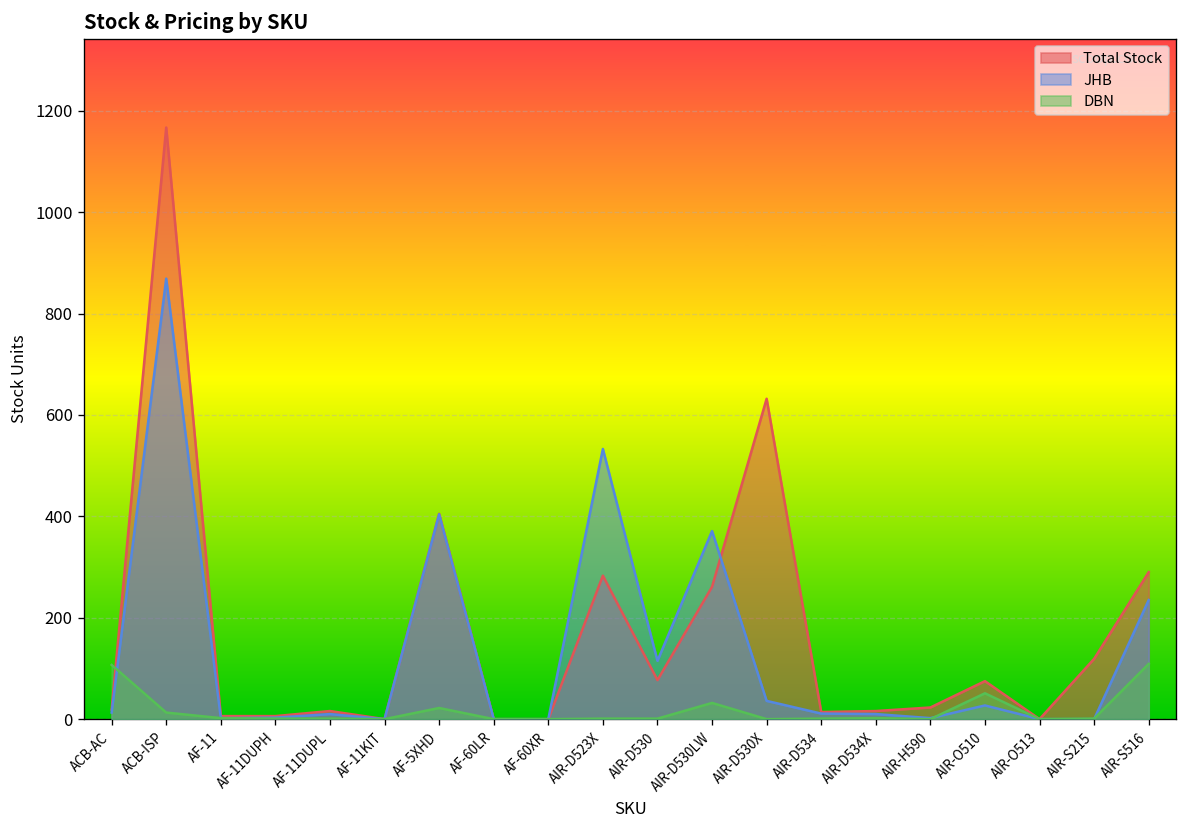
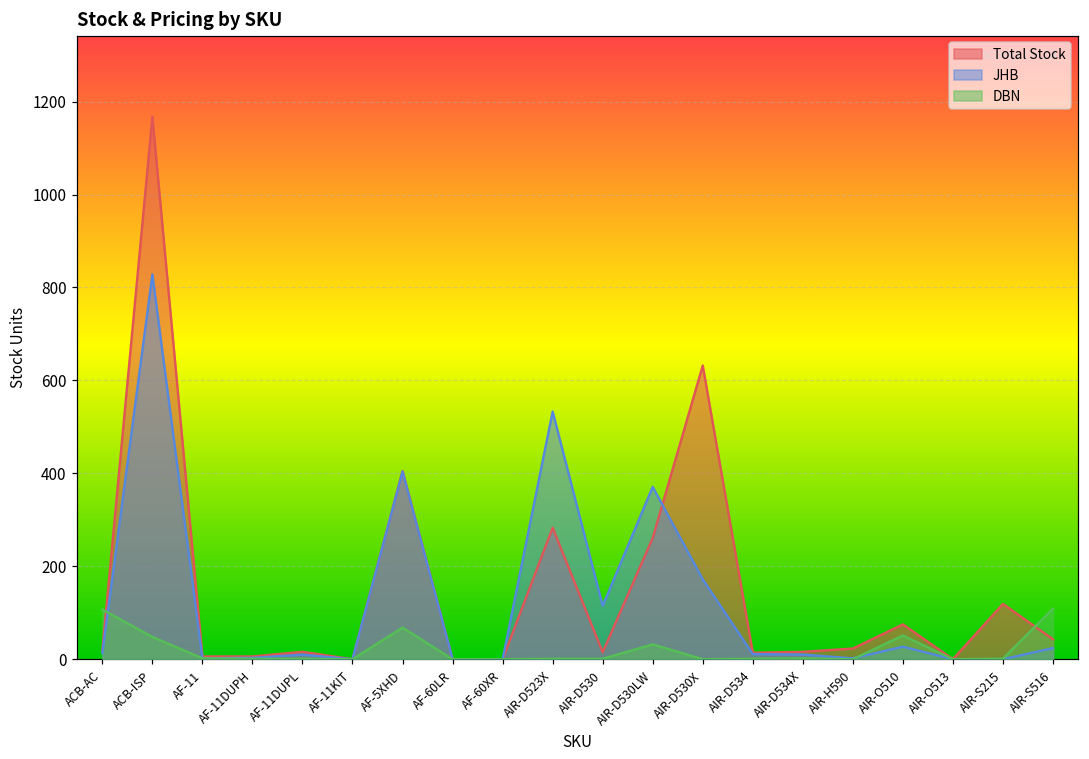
  {
    "Total Stock": {
      "ACB-ISP": 1170,
      "AF-11DUPL": 20,
      "AIR-D523X": 280,
-     "AIR-D530": 80,
+     "AIR-D530": 20,
      "AIR-D530LW": 260,
      "AIR-D530X": 630,
      "AIR-D534X": 20,
      "AIR-H590": 20,
      "AIR-O510": 80,
      "AIR-S215": 120,
-     "AIR-S516": 290
+     "AIR-S516": 40
    },
    "JHB": {
-     "ACB-ISP": 870,
+     "ACB-ISP": 830,
      "AF-11DUPL": 10,
      "AIR-D523X": 530,
      "AIR-D530": 120,
      "AIR-D530LW": 370,
-     "AIR-D530X": 40,
+     "AIR-D530X": 170,
      "AIR-D534X": 10,
      "AIR-O510": 30,
-     "AIR-S516": 240
+     "AIR-S516": 20
    },
    "DBN": {
      "ACB-AC": 110,
-     "ACB-ISP": 10,
+     "ACB-ISP": 50,
      "AF-11DUPL": 0,
-     "AF-5XHD": 20,
+     "AF-5XHD": 70,
      "AIR-D523X": 0,
      "AIR-D530": 0,
      "AIR-D530LW": 30,
      "AIR-D530X": 0,
      "AIR-D534": 0,
      "AIR-D534X": 0,
      "AIR-O510": 50,
      "AIR-S516": 110
    }
  }
